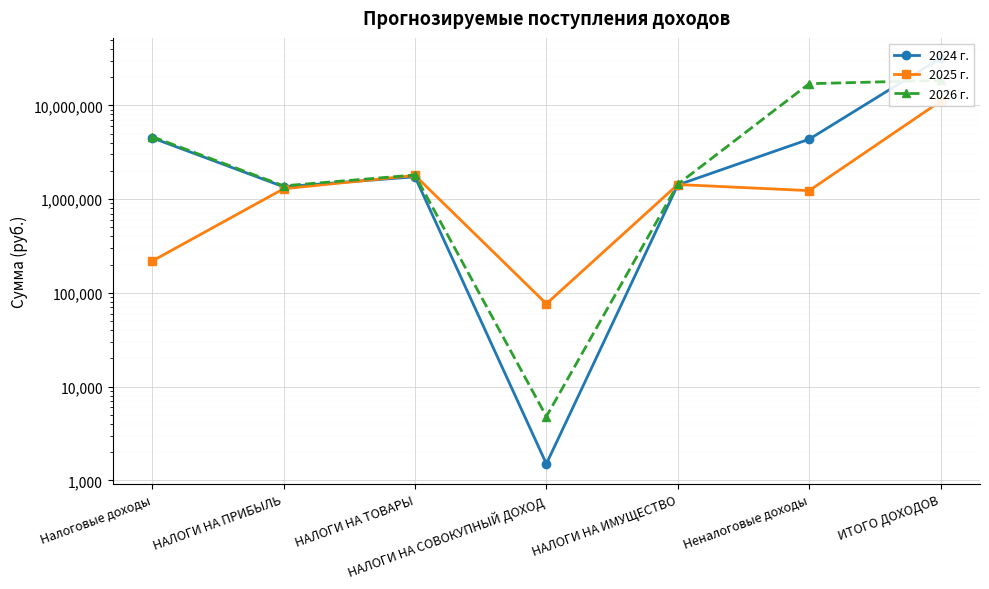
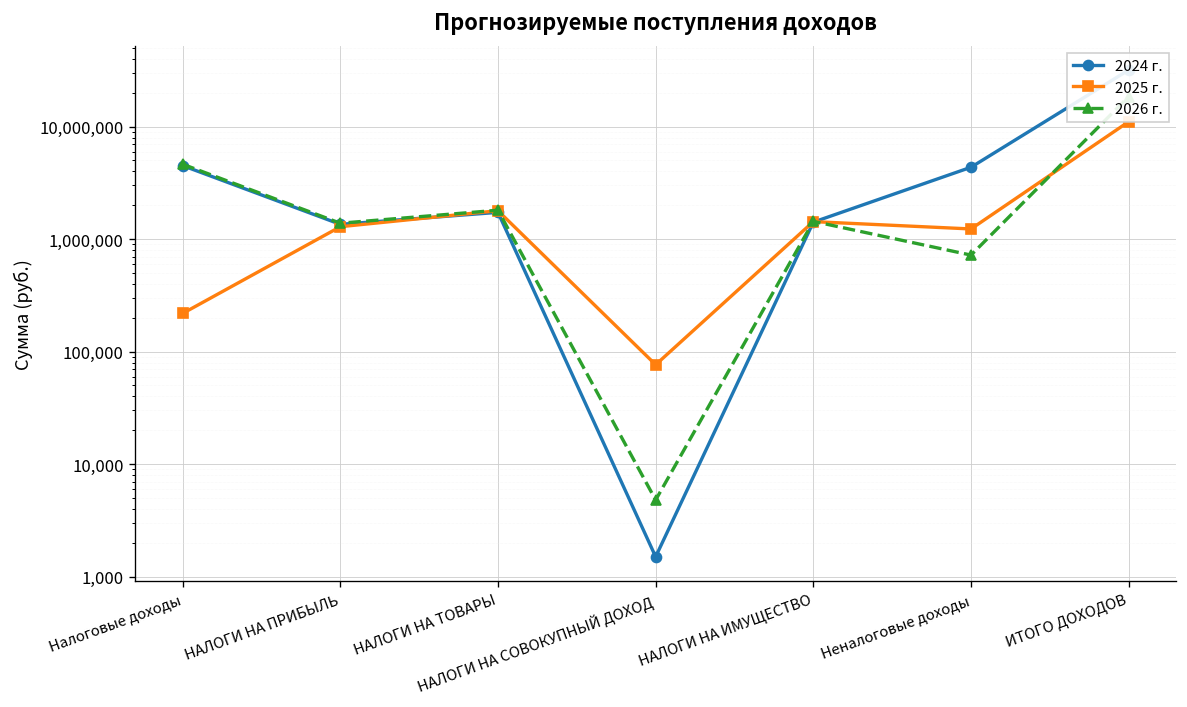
  {
    "2024 г.": {
      "НАЛОГИ НА СОВОКУПНЫЙ ДОХОД": "1,500",
      "Неналоговые доходы": "4,000,000"
    },
    "2025 г.": {
      "Налоговые доходы": "220,000",
      "НАЛОГИ НА СОВОКУПНЫЙ ДОХОД": "80,000",
      "Неналоговые доходы": "1,200,000"
    },
    "2026 г.": {
      "НАЛОГИ НА СОВОКУПНЫЙ ДОХОД": "5,000",
-     "Неналоговые доходы": "17,000,000"
+     "Неналоговые доходы": "700,000"
    }
  }
